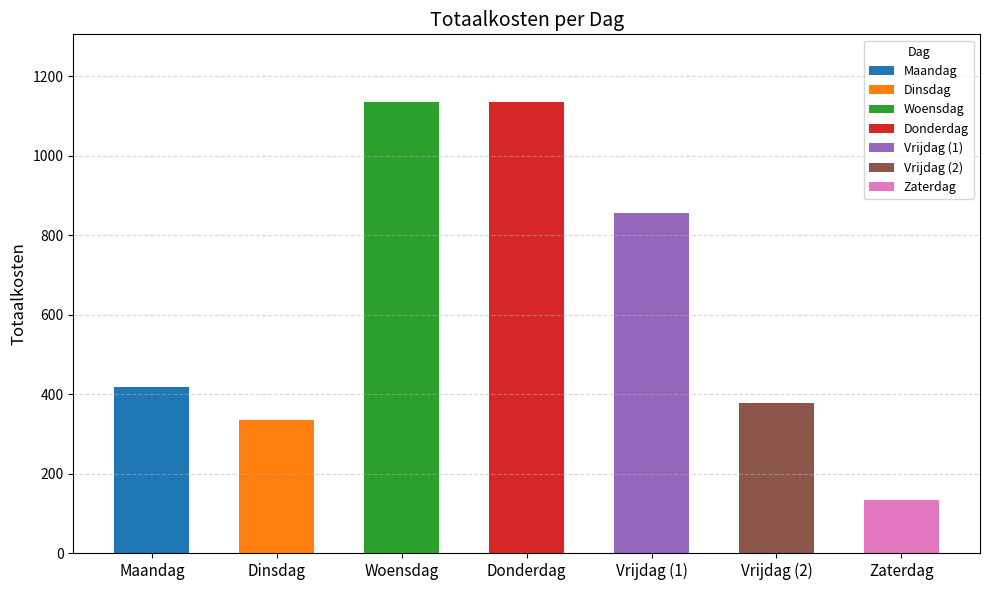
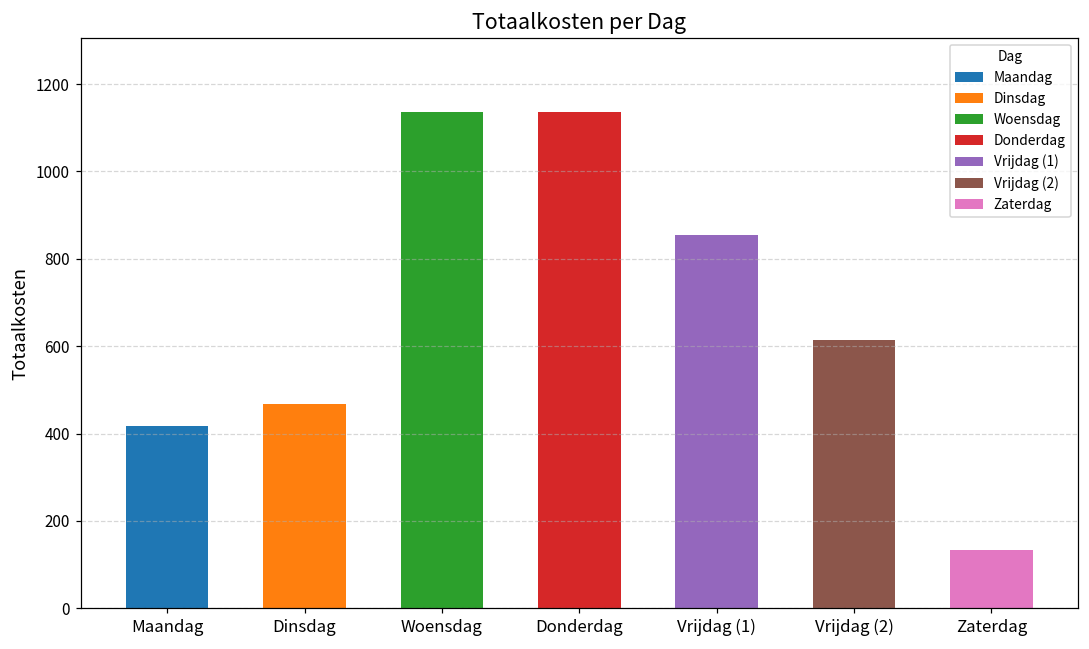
  {
    "Maandag": 420,
-   "Dinsdag": 340,
+   "Dinsdag": 470,
    "Woensdag": 1140,
    "Donderdag": 1140,
    "Vrijdag (1)": 860,
-   "Vrijdag (2)": 380,
+   "Vrijdag (2)": 610,
    "Zaterdag": 130
  }
